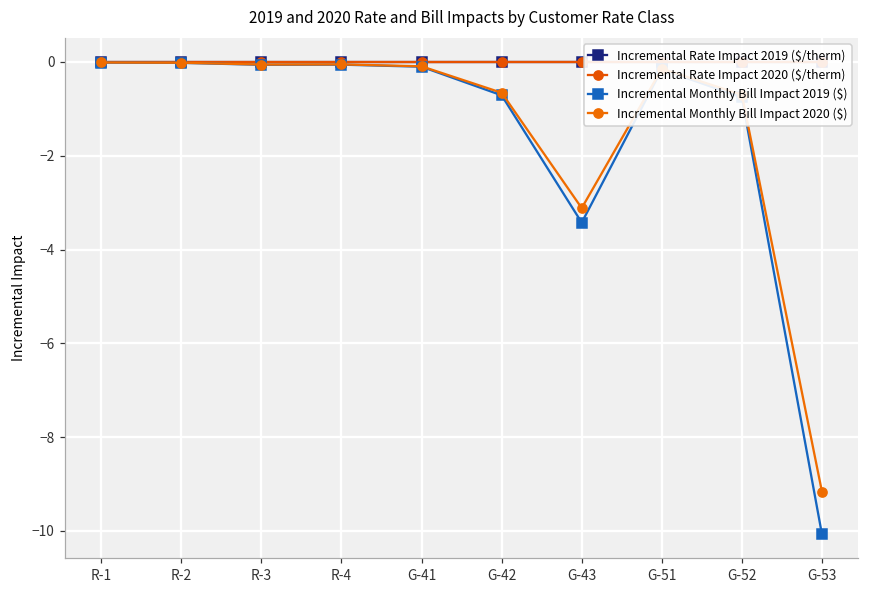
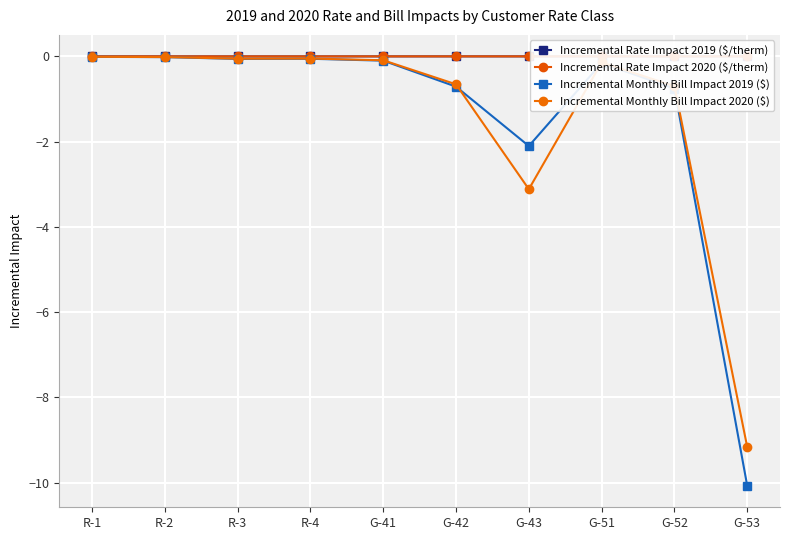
  {
    "Incremental Monthly Bill Impact 2019 ($)": {
-     "G-43": -3.4,
+     "G-43": -2.1,
      "G-53": -10.1
    }
  }
